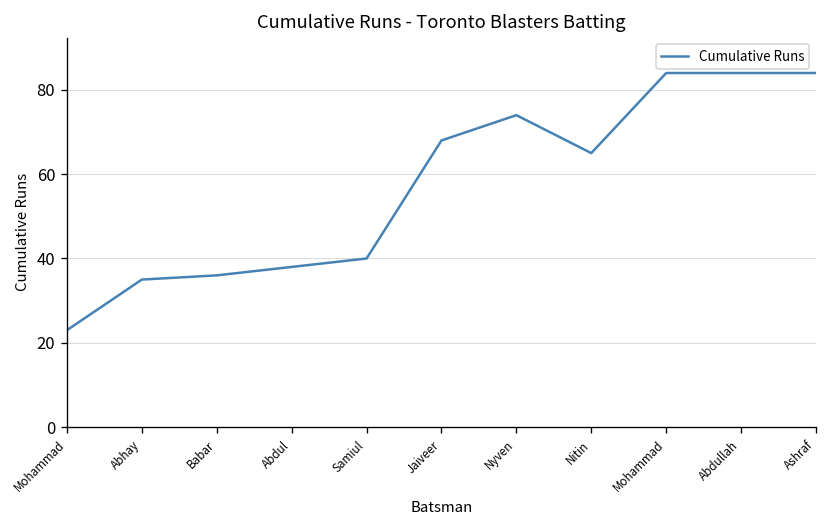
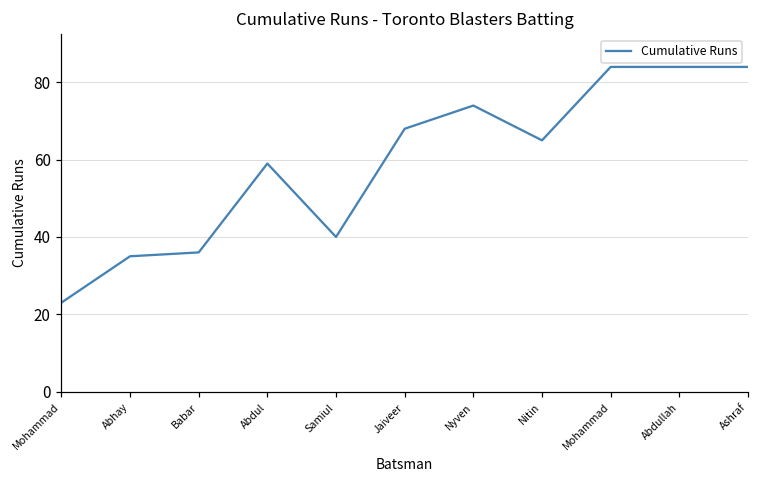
  {
    "Abhay": 35,
    "Babar": 36,
-   "Abdul": 38,
+   "Abdul": 59,
    "Samiul": 40,
    "Jaiveer": 68,
    "Nyven": 74,
    "Nitin": 65,
    "Abdullah": 84,
    "Ashraf": 84
  }
